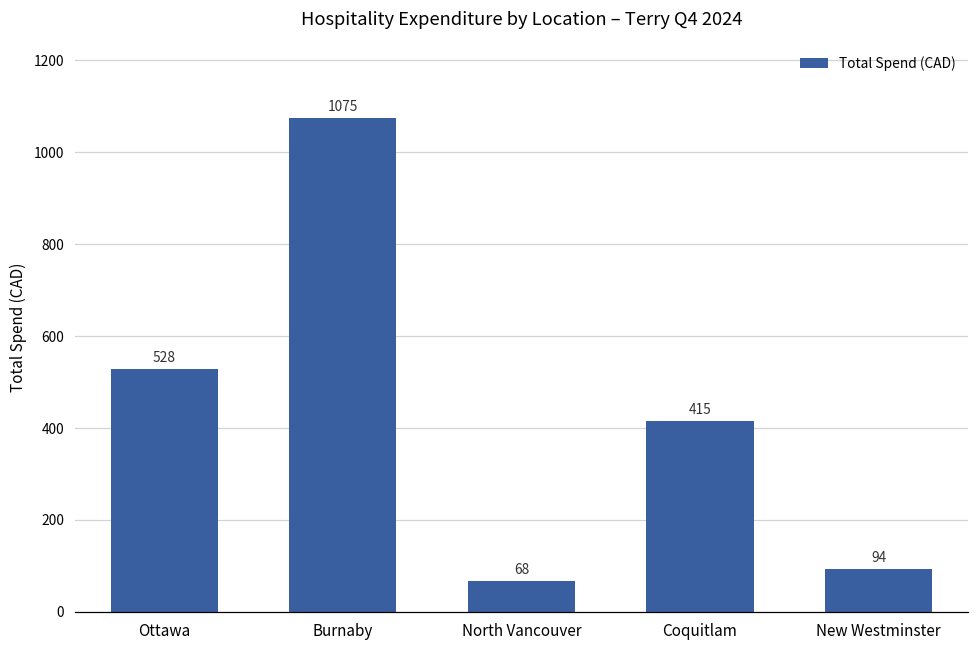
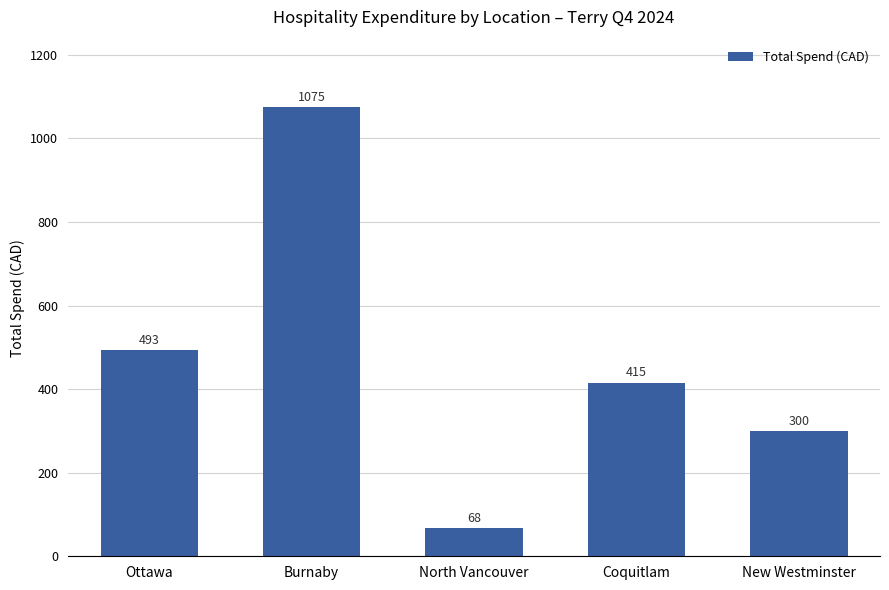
  {
-   "Ottawa": 528,
+   "Ottawa": 493,
    "Burnaby": 1075,
    "North Vancouver": 68,
    "Coquitlam": 415,
-   "New Westminster": 94
+   "New Westminster": 300
  }
